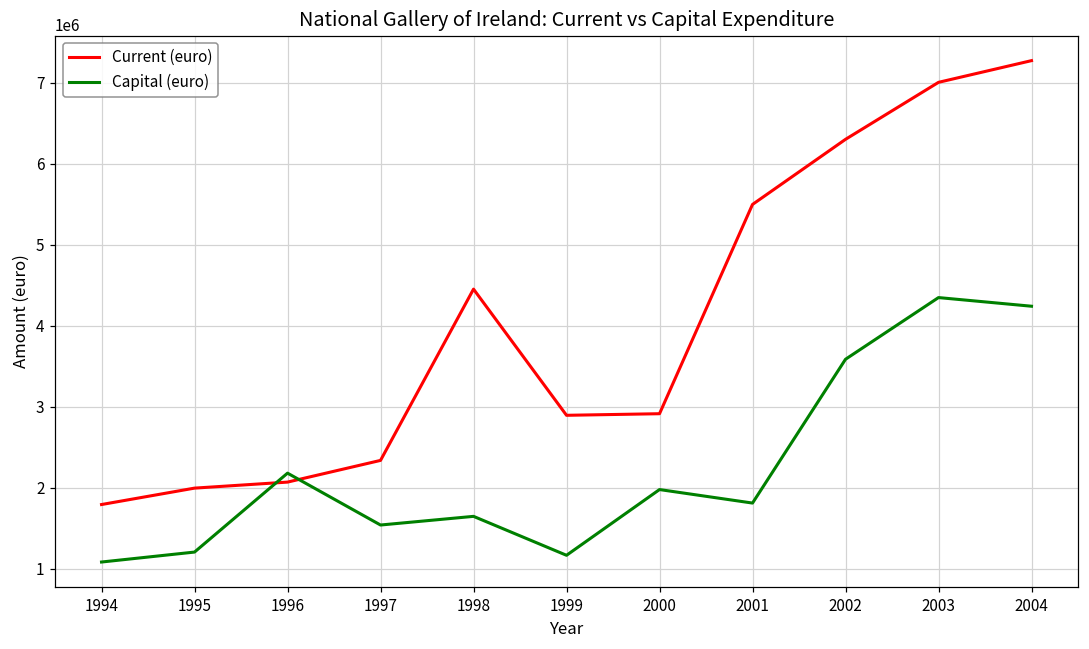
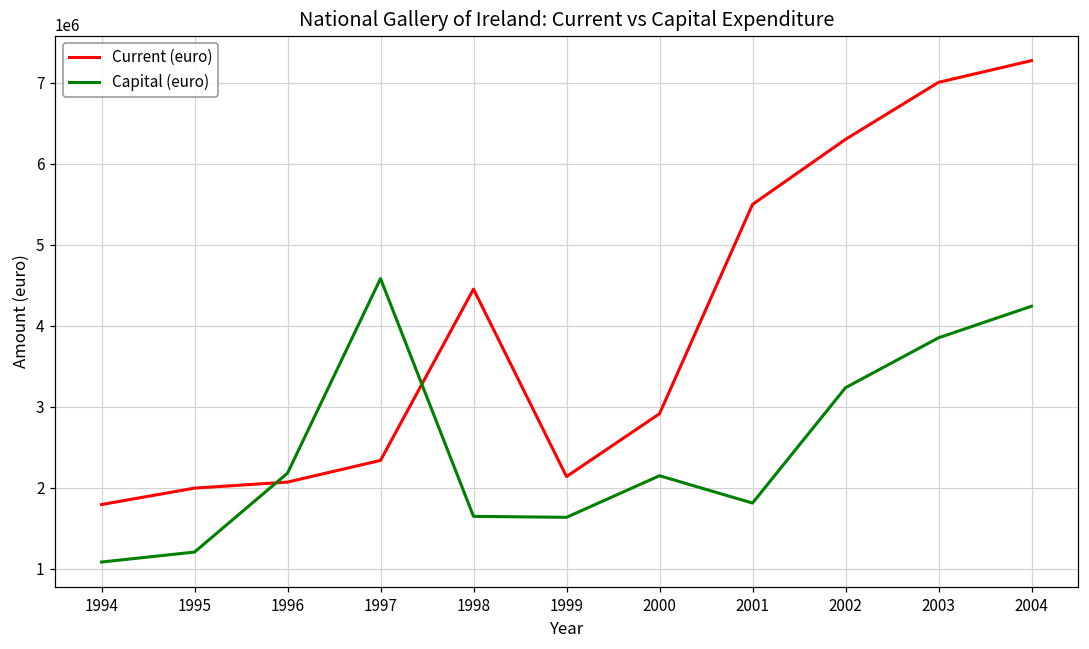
  {
    "Current (euro)": {
      "1994": 1800000,
      "1995": 2000000,
      "1996": 2100000,
      "1997": 2300000,
      "1998": 4500000,
-     "1999": 2900000,
+     "1999": 2100000,
      "2000": 2900000,
      "2001": 5500000,
      "2002": 6300000,
      "2003": 7000000,
      "2004": 7300000
    },
    "Capital (euro)": {
      "1994": 1100000,
      "1995": 1200000,
      "1996": 2200000,
-     "1997": 1500000,
+     "1997": 4600000,
      "1998": 1600000,
-     "1999": 1200000,
-     "2000": 2000000,
+     "1999": 1600000,
+     "2000": 2100000,
      "2001": 1800000,
-     "2002": 3600000,
-     "2003": 4300000,
+     "2002": 3200000,
+     "2003": 3900000,
      "2004": 4200000
    }
  }
